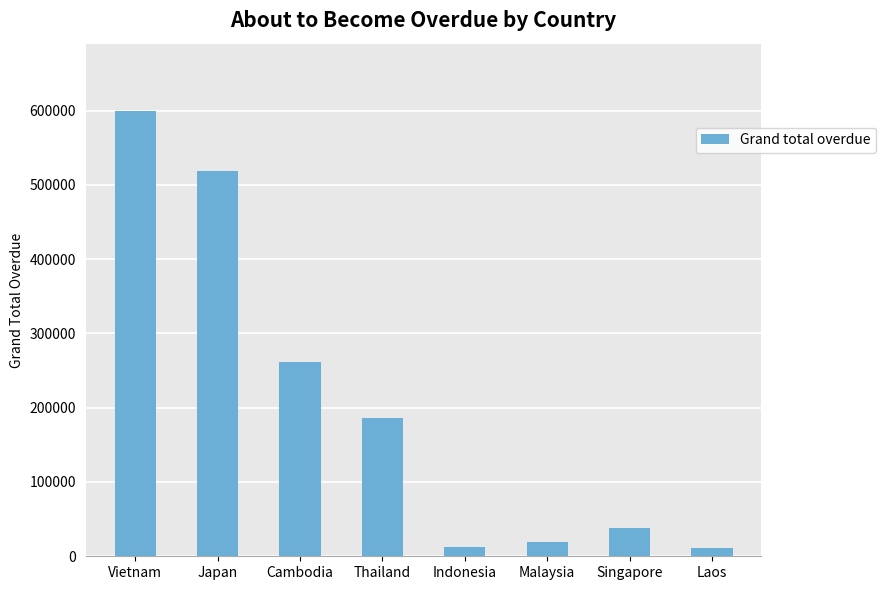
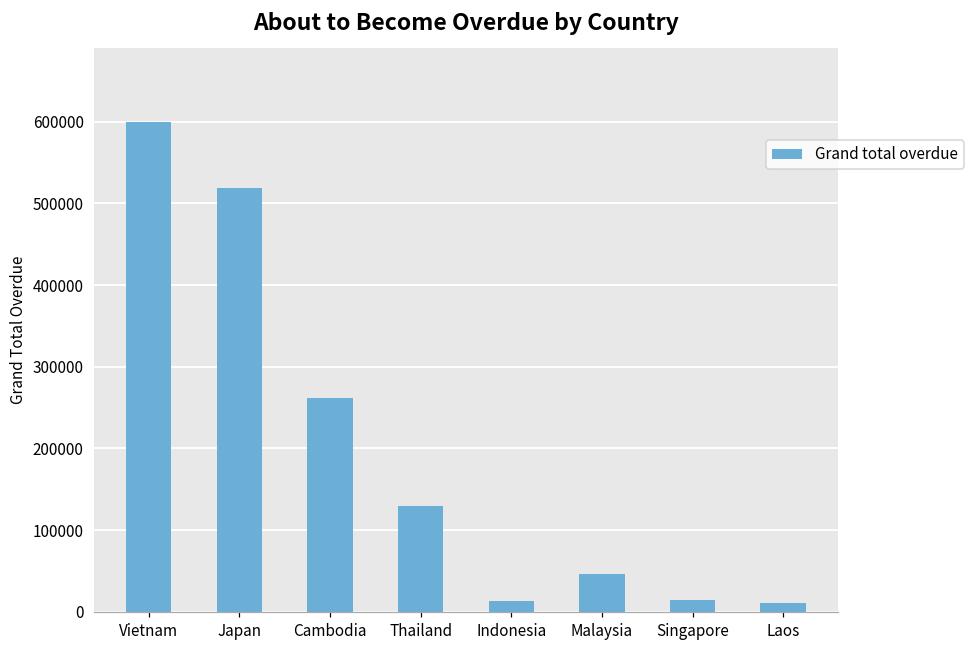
  {
    "Vietnam": 600000,
    "Japan": 520000,
    "Cambodia": 260000,
-   "Thailand": 190000,
+   "Thailand": 130000,
    "Indonesia": 10000,
-   "Malaysia": 20000,
-   "Singapore": 40000,
+   "Malaysia": 50000,
+   "Singapore": 10000,
    "Laos": 10000
  }
